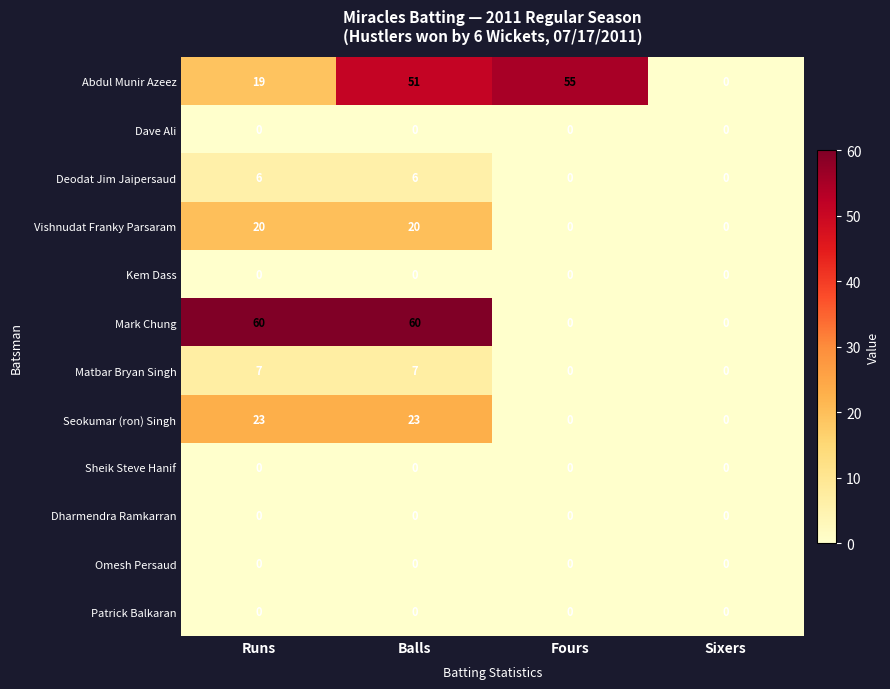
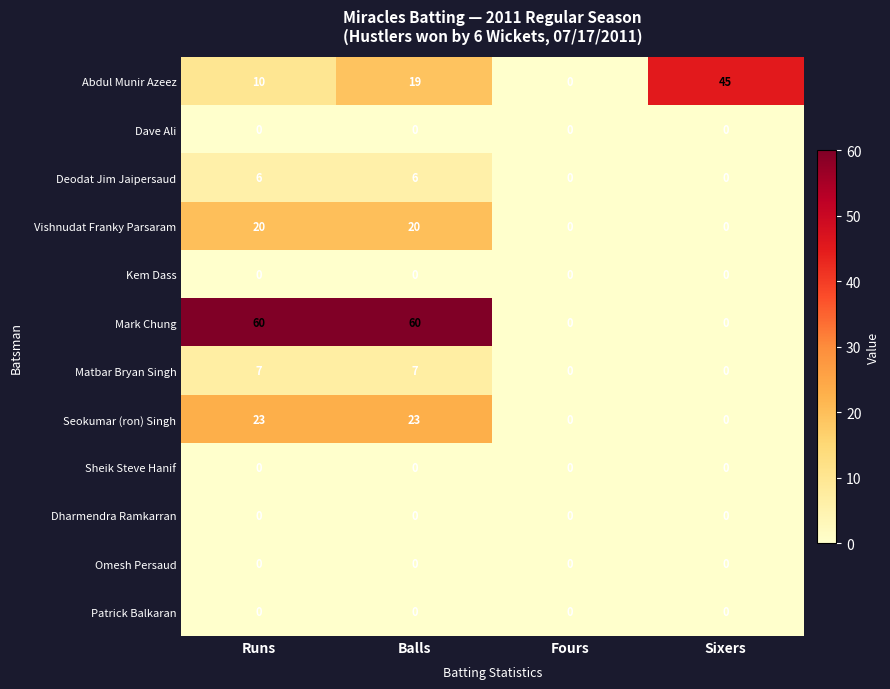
  {
    "Abdul Munir Azeez": {
-     "Runs": 19,
-     "Balls": 51,
-     "Fours": 55,
-     "Sixers": 0
+     "Runs": 10,
+     "Balls": 19,
+     "Fours": 0,
+     "Sixers": 45
    },
    "Dave Ali": {
      "Runs": 0,
      "Balls": 0,
      "Fours": 0,
      "Sixers": 0
    },
    "Deodat Jim Jaipersaud": {
      "Runs": 6,
      "Balls": 6,
      "Fours": 0,
      "Sixers": 0
    },
    "Vishnudat Franky Parsaram": {
      "Runs": 20,
      "Balls": 20,
      "Fours": 0,
      "Sixers": 0
    },
    "Kem Dass": {
      "Runs": 0,
      "Balls": 0,
      "Fours": 0,
      "Sixers": 0
    },
    "Mark Chung": {
      "Runs": 60,
      "Balls": 60,
      "Fours": 0,
      "Sixers": 0
    },
    "Matbar Bryan Singh": {
      "Runs": 7,
      "Balls": 7,
      "Fours": 0,
      "Sixers": 0
    },
    "Seokumar (ron) Singh": {
      "Runs": 23,
      "Balls": 23,
      "Fours": 0,
      "Sixers": 0
    },
    "Sheik Steve Hanif": {
      "Runs": 0,
      "Balls": 0,
      "Fours": 0,
      "Sixers": 0
    },
    "Dharmendra Ramkarran": {
      "Runs": 0,
      "Balls": 0,
      "Fours": 0,
      "Sixers": 0
    },
    "Omesh Persaud": {
      "Runs": 0,
      "Balls": 0,
      "Fours": 0,
      "Sixers": 0
    },
    "Patrick Balkaran": {
      "Runs": 0,
      "Balls": 0,
      "Fours": 0,
      "Sixers": 0
    }
  }
